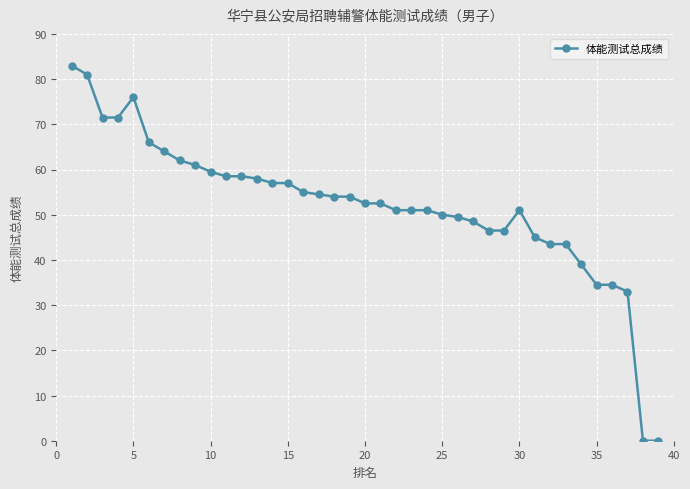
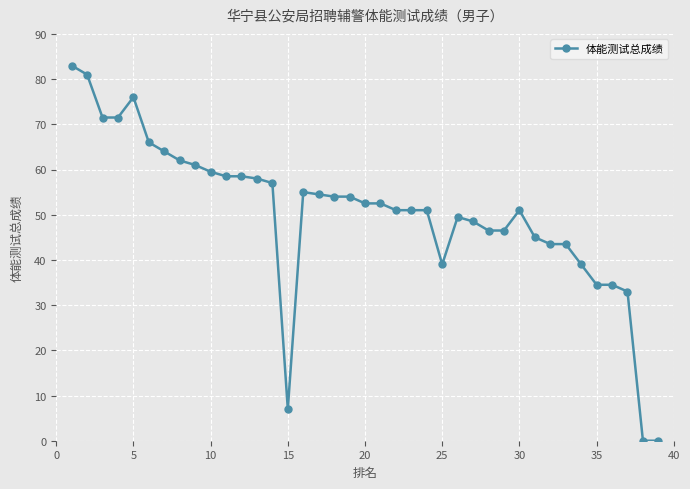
  {
    "5": 76,
    "10": 60,
-   "15": 57,
+   "15": 7,
    "20": 53,
-   "25": 50,
+   "25": 39,
    "30": 51,
    "35": 35
  }
